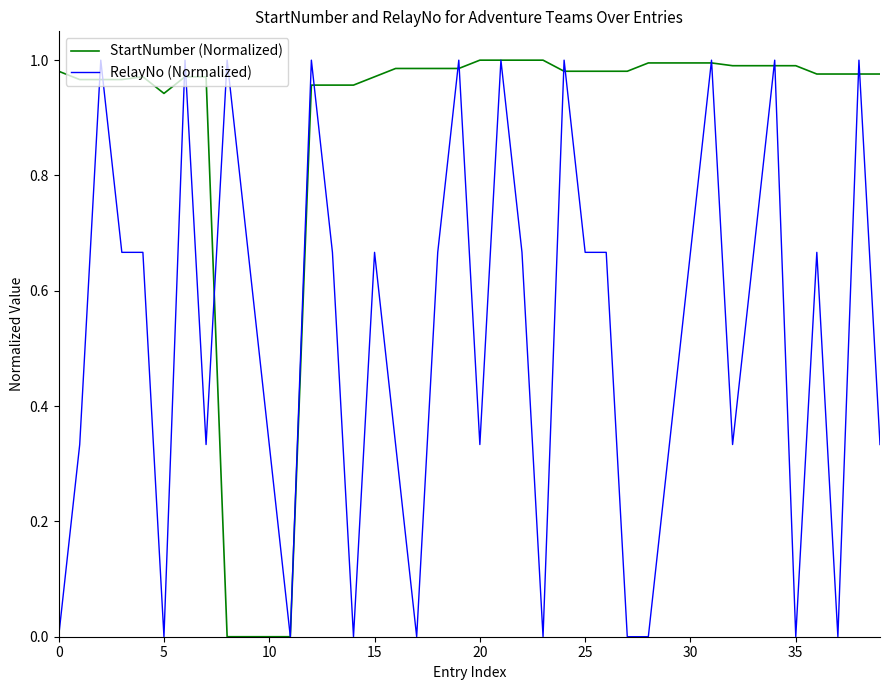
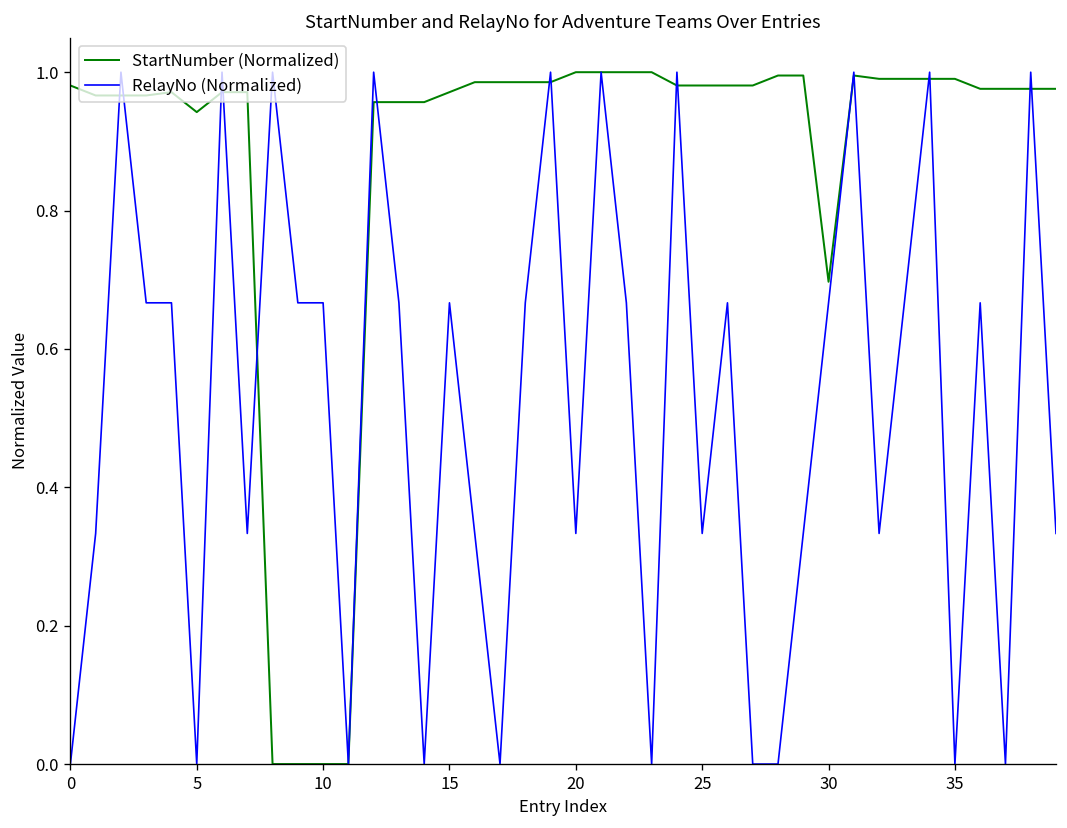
  {
    "StartNumber (Normalized)": {
      "0": 0.98,
      "5": 0.94,
      "10": 0.00,
      "15": 0.97,
      "20": 1.00,
      "25": 0.98,
-     "30": 1.00,
+     "30": 0.70,
      "35": 0.99
    },
    "RelayNo (Normalized)": {
      "0": 0.00,
      "5": 0.00,
-     "10": 0.33,
+     "10": 0.67,
      "15": 0.67,
      "20": 0.33,
-     "25": 0.67,
+     "25": 0.33,
      "30": 0.67,
      "35": 0.00
    }
  }
